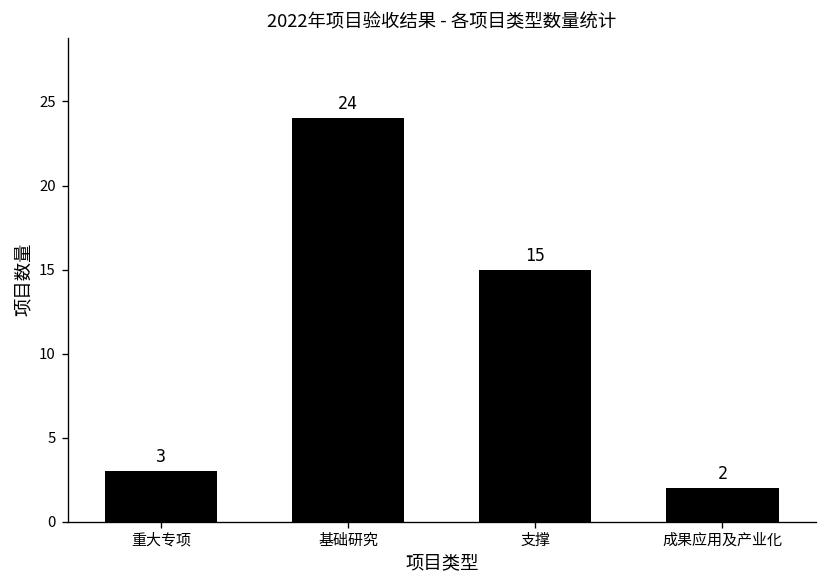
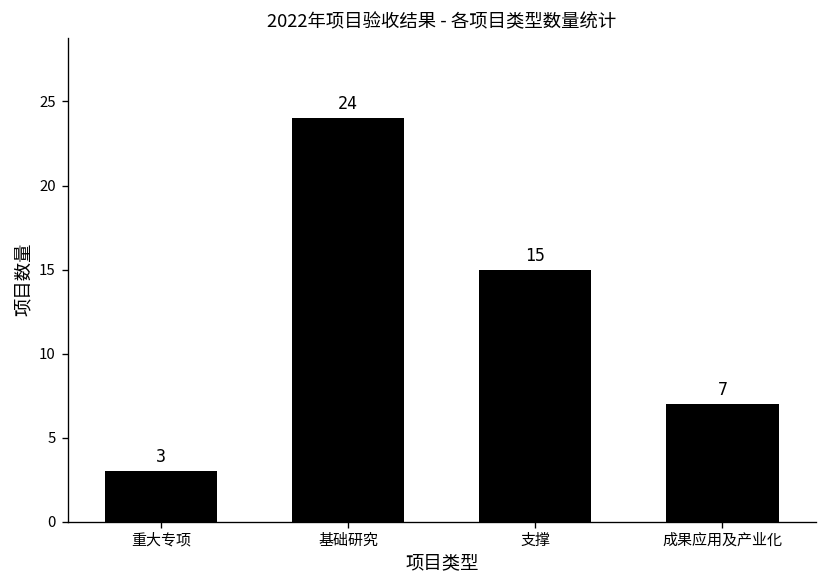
  {
    "重大专项": 3,
    "基础研究": 24,
    "支撑": 15,
-   "成果应用及产业化": 2
+   "成果应用及产业化": 7
  }
